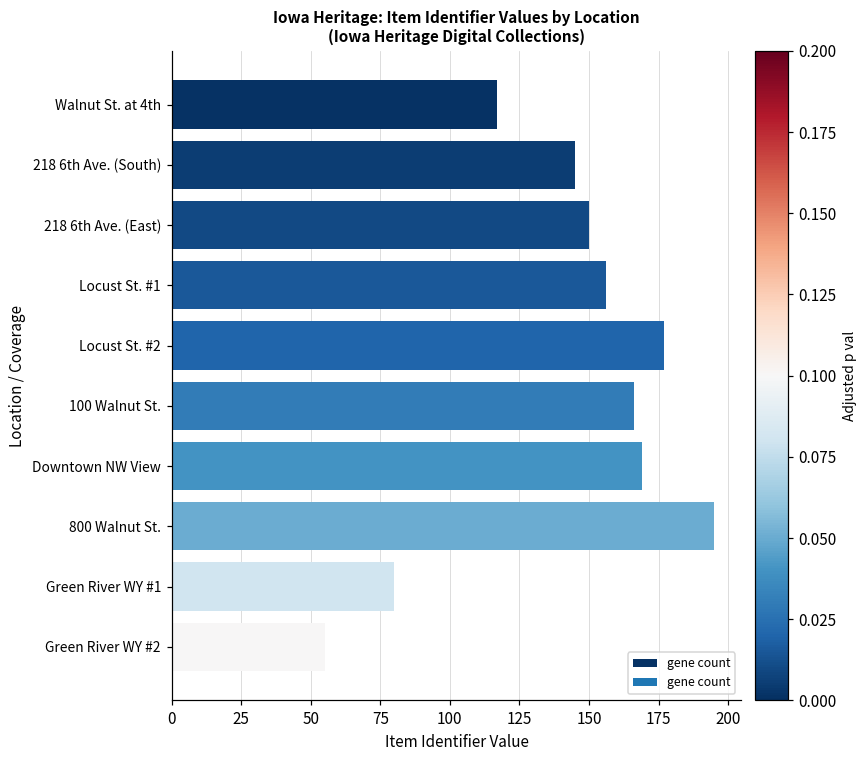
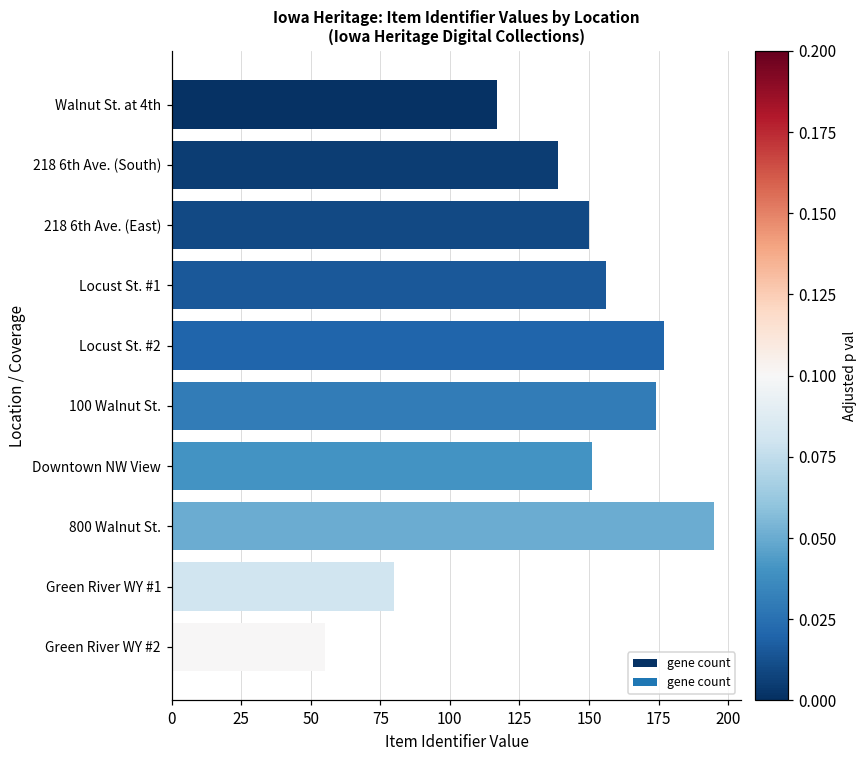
  {
    "Walnut St. at 4th": 117,
-   "218 6th Ave. (South)": 145,
+   "218 6th Ave. (South)": 139,
    "218 6th Ave. (East)": 150,
    "Locust St. #1": 156,
    "Locust St. #2": 177,
-   "100 Walnut St.": 166,
-   "Downtown NW View": 169,
+   "100 Walnut St.": 174,
+   "Downtown NW View": 151,
    "800 Walnut St.": 195,
    "Green River WY #1": 80,
    "Green River WY #2": 55
  }
